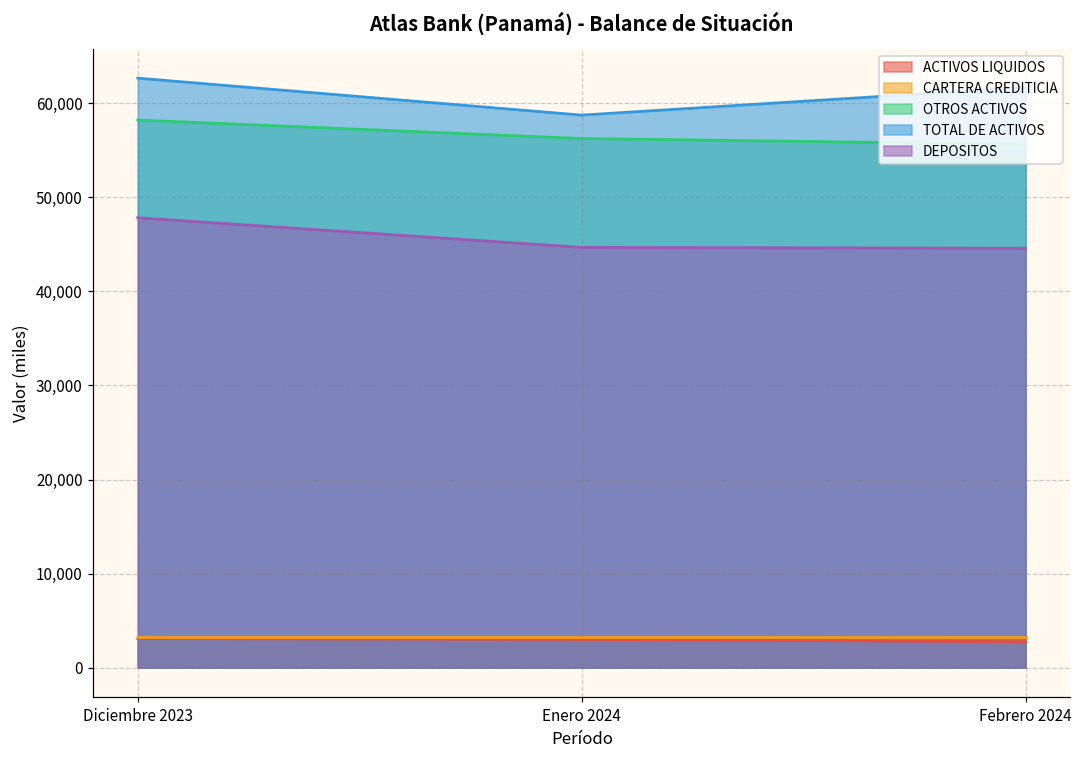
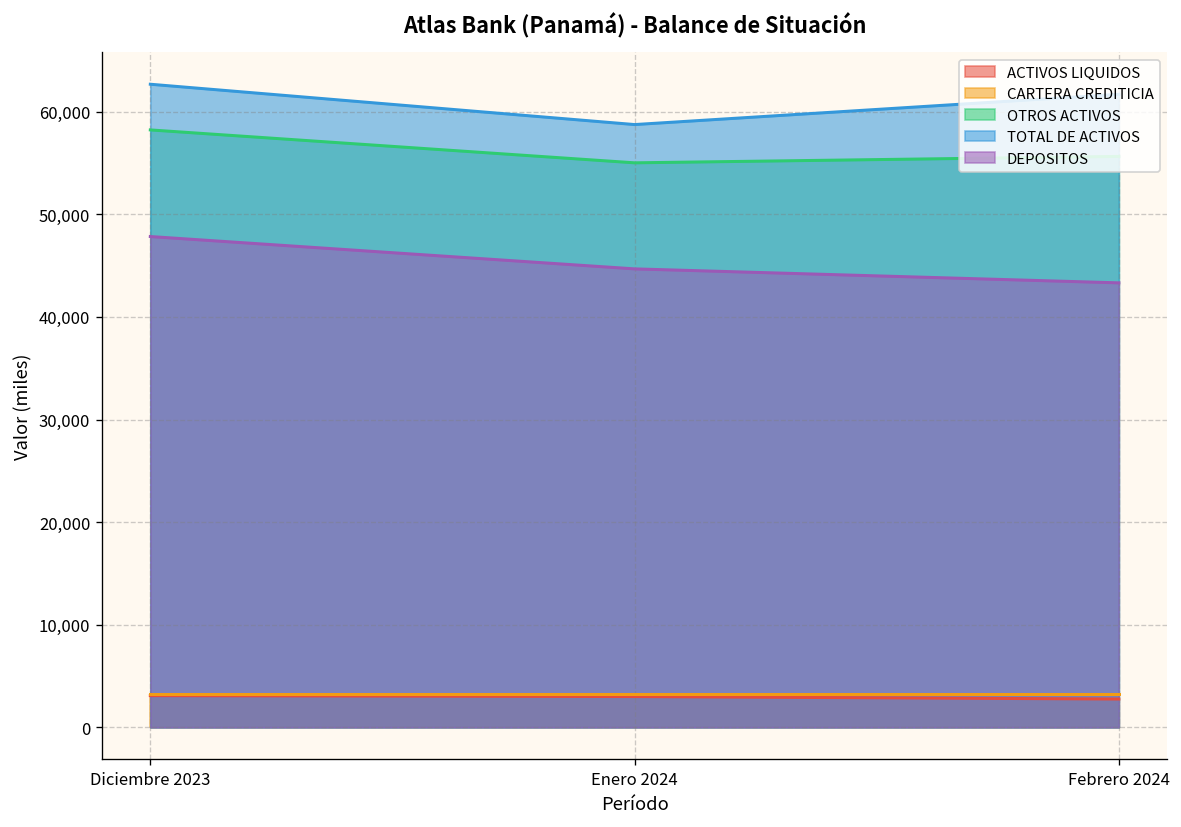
  {
    "ACTIVOS LIQUIDOS": {
      "Febrero 2024": "3,000"
    },
    "CARTERA CREDITICIA": {
      "Febrero 2024": "3,000"
    },
    "OTROS ACTIVOS": {
      "Diciembre 2023": "58,000",
-     "Enero 2024": "56,000"
+     "Enero 2024": "55,000"
    },
    "TOTAL DE ACTIVOS": {
      "Diciembre 2023": "63,000",
      "Enero 2024": "59,000"
    },
    "DEPOSITOS": {
      "Diciembre 2023": "48,000",
      "Enero 2024": "45,000",
-     "Febrero 2024": "45,000"
+     "Febrero 2024": "43,000"
    }
  }
